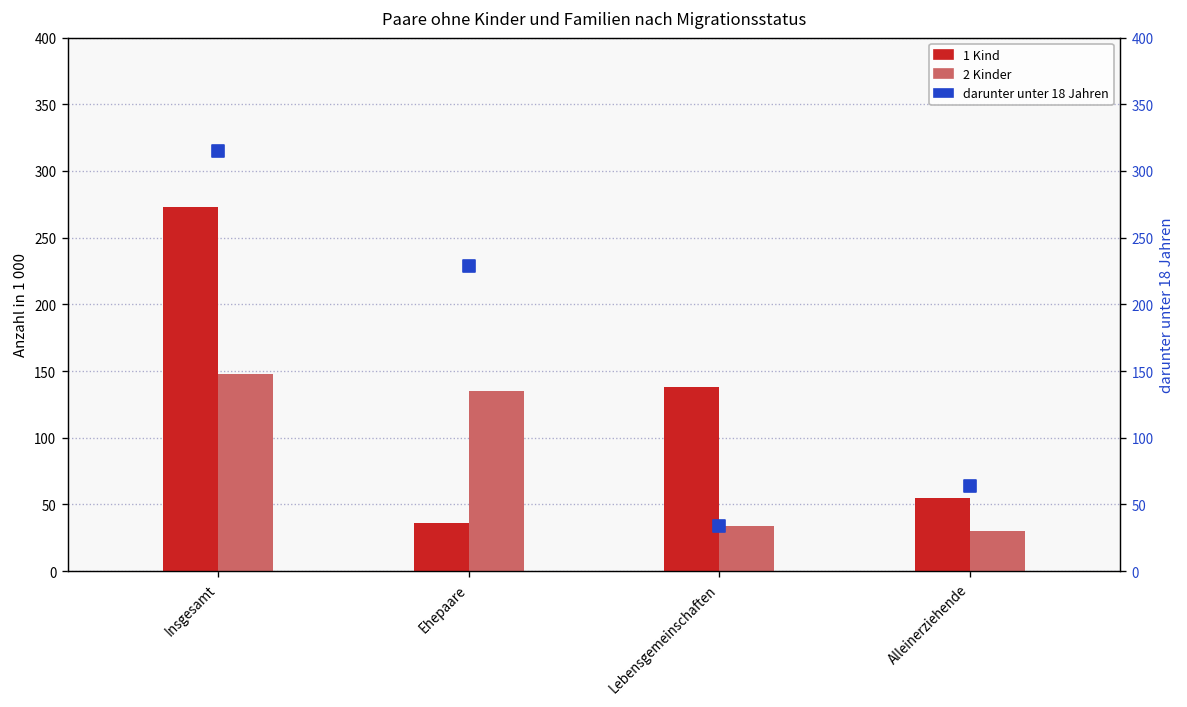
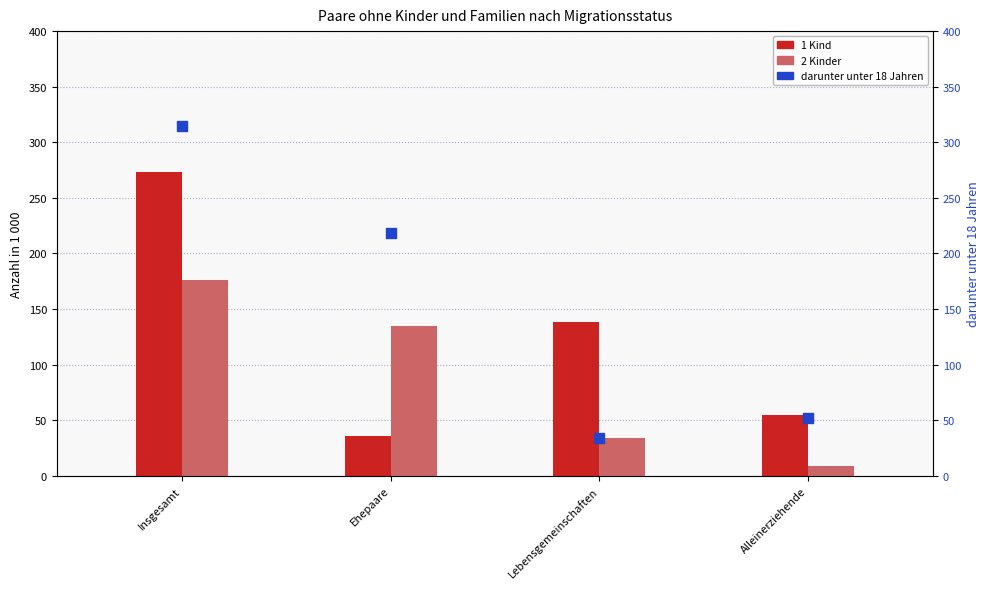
  {
    "1 Kind": {
      "Insgesamt": 273,
      "Ehepaare": 36,
      "Lebensgemeinschaften": 138,
      "Alleinerziehende": 55
    },
    "2 Kinder": {
-     "Insgesamt": 148,
+     "Insgesamt": 176,
      "Ehepaare": 135,
      "Lebensgemeinschaften": 34,
-     "Alleinerziehende": 30
+     "Alleinerziehende": 9
    },
    "darunter unter 18 Jahren": {
-     "Ehepaare": 229,
-     "Alleinerziehende": 64
+     "Ehepaare": 218,
+     "Alleinerziehende": 52
    }
  }
